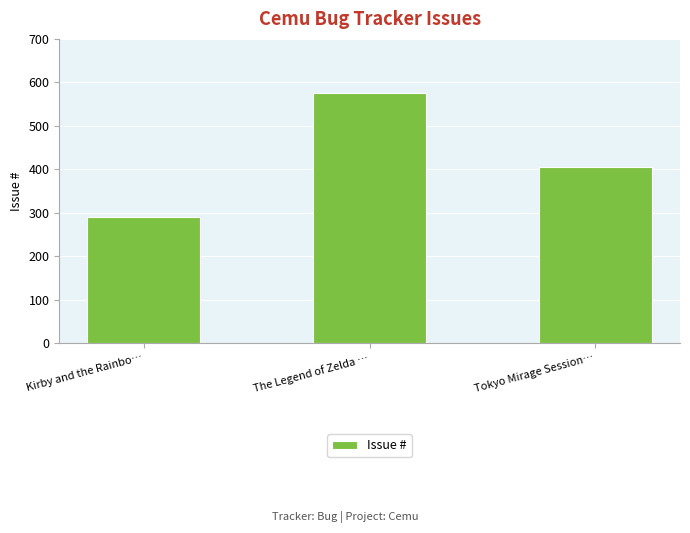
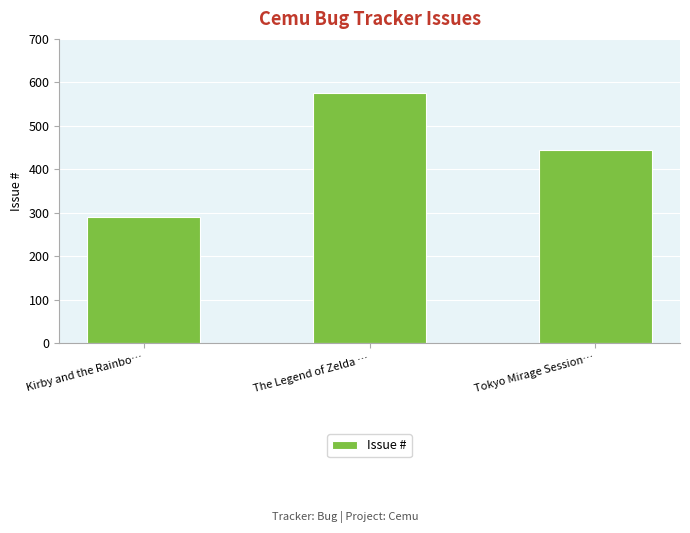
  {
    "Kirby and the Rainbo…": 290,
    "The Legend of Zelda …": 580,
-   "Tokyo Mirage Session…": 410
+   "Tokyo Mirage Session…": 450
  }
